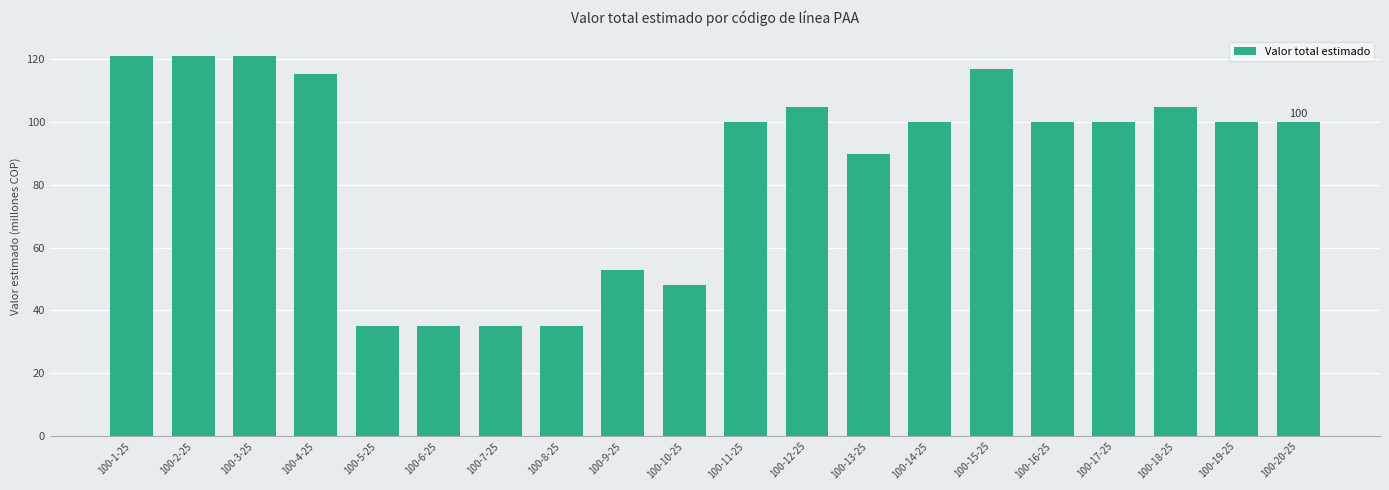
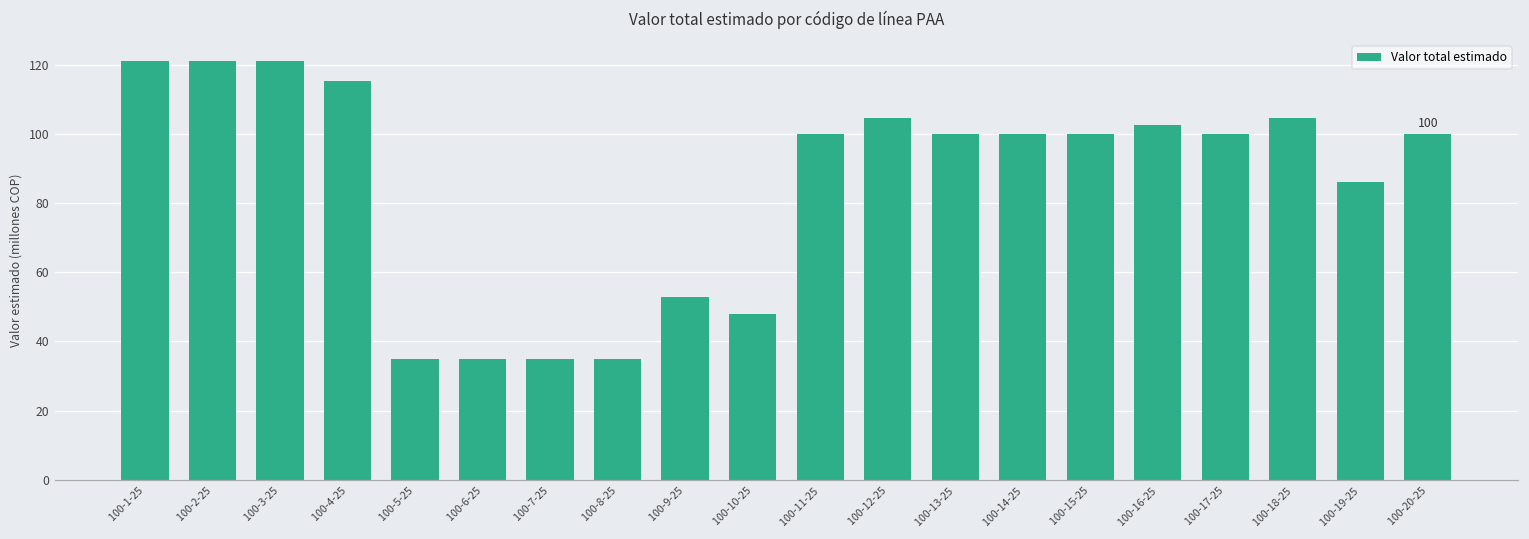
  {
    "100-1-25": 121,
    "100-2-25": 121,
    "100-3-25": 121,
    "100-4-25": 115,
    "100-5-25": 35,
    "100-6-25": 35,
    "100-7-25": 35,
    "100-8-25": 35,
    "100-9-25": 53,
    "100-10-25": 48,
    "100-11-25": 100,
    "100-12-25": 105,
-   "100-13-25": 90,
+   "100-13-25": 100,
    "100-14-25": 100,
-   "100-15-25": 117,
-   "100-16-25": 100,
+   "100-15-25": 100,
+   "100-16-25": 103,
    "100-17-25": 100,
    "100-18-25": 105,
-   "100-19-25": 100
+   "100-19-25": 86
  }
